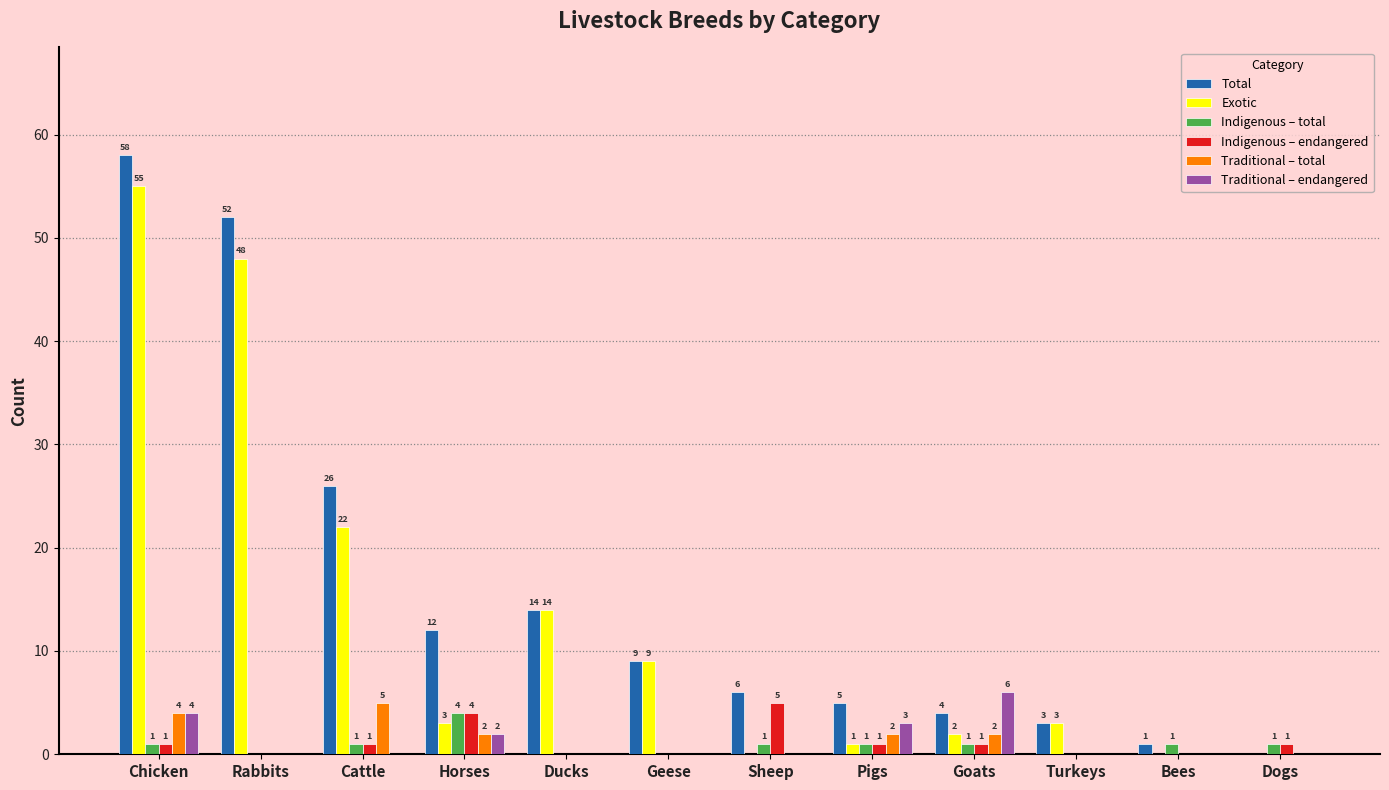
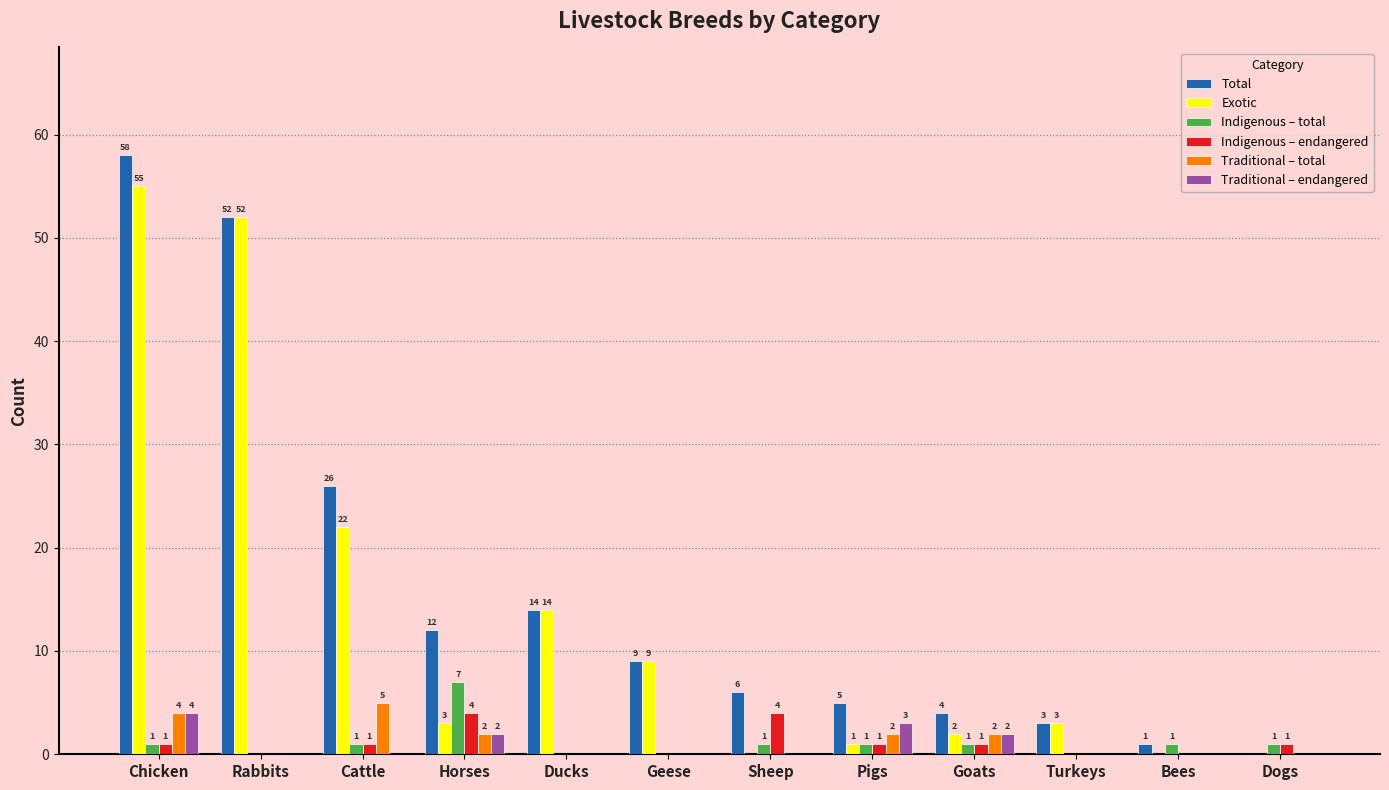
  {
    "Total": {
      "Chicken": 58,
      "Rabbits": 52,
      "Cattle": 26,
      "Horses": 12,
      "Ducks": 14,
      "Geese": 9,
      "Sheep": 6,
      "Pigs": 5,
      "Goats": 4,
      "Turkeys": 3,
      "Bees": 1
    },
    "Exotic": {
      "Chicken": 55,
-     "Rabbits": 48,
+     "Rabbits": 52,
      "Cattle": 22,
      "Horses": 3,
      "Ducks": 14,
      "Geese": 9,
      "Pigs": 1,
      "Goats": 2,
      "Turkeys": 3
    },
    "Indigenous – total": {
      "Chicken": 1,
      "Cattle": 1,
-     "Horses": 4,
+     "Horses": 7,
      "Sheep": 1,
      "Pigs": 1,
      "Goats": 1,
      "Bees": 1,
      "Dogs": 1
    },
    "Indigenous – endangered": {
      "Chicken": 1,
      "Cattle": 1,
      "Horses": 4,
-     "Sheep": 5,
+     "Sheep": 4,
      "Pigs": 1,
      "Goats": 1,
      "Dogs": 1
    },
    "Traditional – total": {
      "Chicken": 4,
      "Cattle": 5,
      "Horses": 2,
      "Pigs": 2,
      "Goats": 2
    },
    "Traditional – endangered": {
      "Chicken": 4,
      "Horses": 2,
      "Pigs": 3,
-     "Goats": 6
+     "Goats": 2
    }
  }
